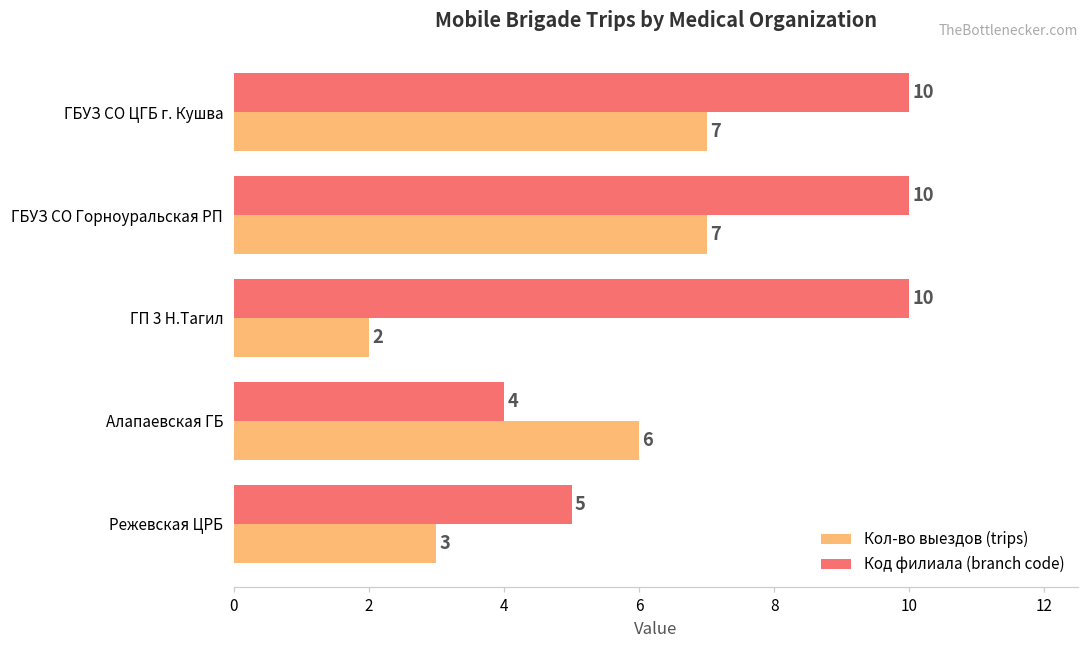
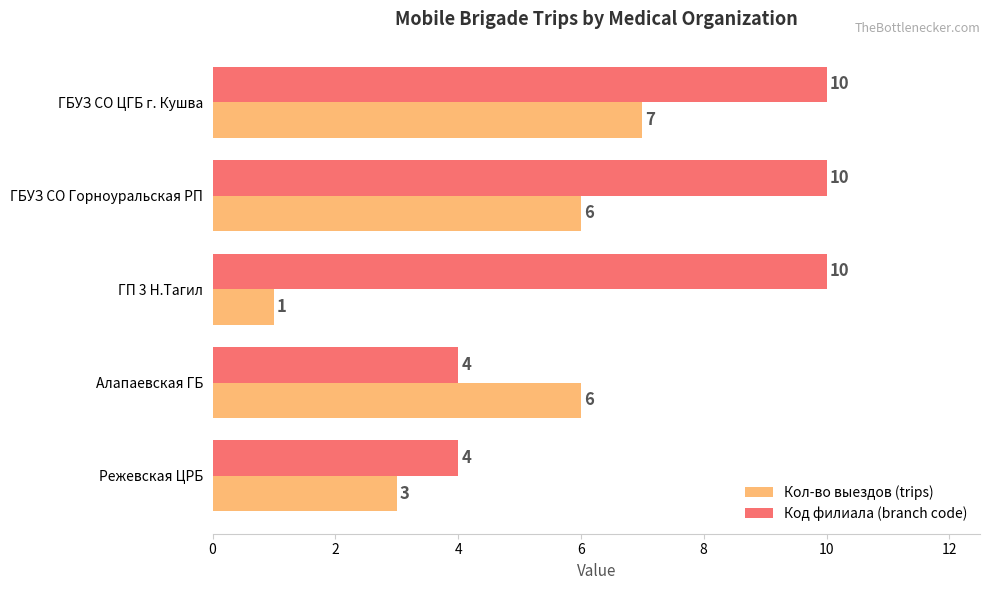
  {
    "Кол-во выездов (trips)": {
      "ГБУЗ СО ЦГБ г. Кушва": 7,
-     "ГБУЗ СО Горноуральская РП": 7,
-     "ГП 3 Н.Тагил": 2,
+     "ГБУЗ СО Горноуральская РП": 6,
+     "ГП 3 Н.Тагил": 1,
      "Алапаевская ГБ": 6,
      "Режевская ЦРБ": 3
    },
    "Код филиала (branch code)": {
      "ГБУЗ СО ЦГБ г. Кушва": 10,
      "ГБУЗ СО Горноуральская РП": 10,
      "ГП 3 Н.Тагил": 10,
      "Алапаевская ГБ": 4,
-     "Режевская ЦРБ": 5
+     "Режевская ЦРБ": 4
    }
  }
